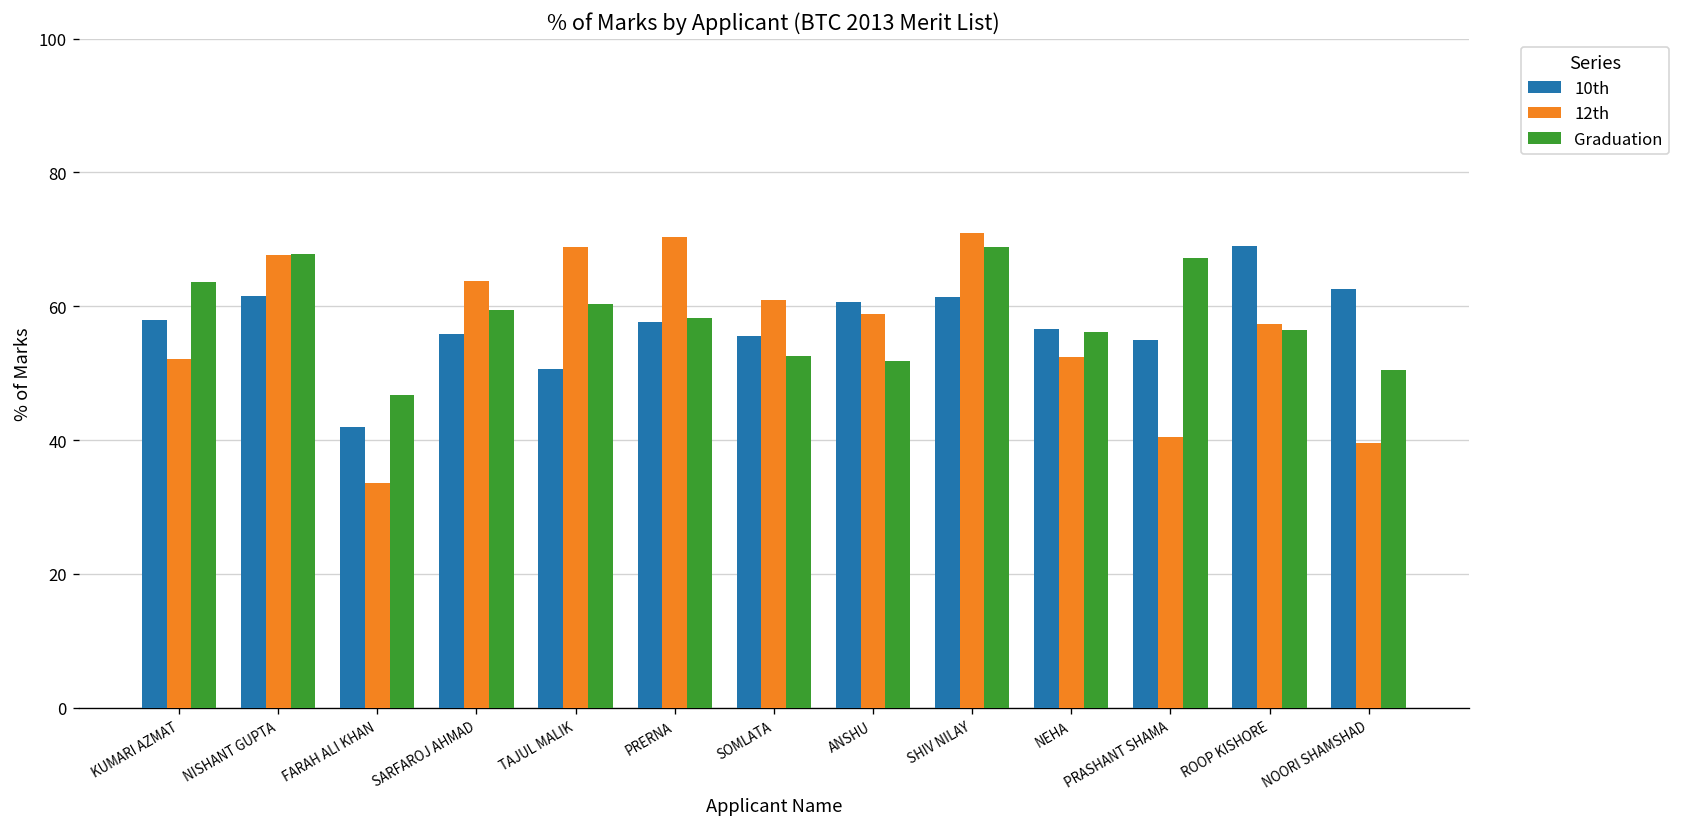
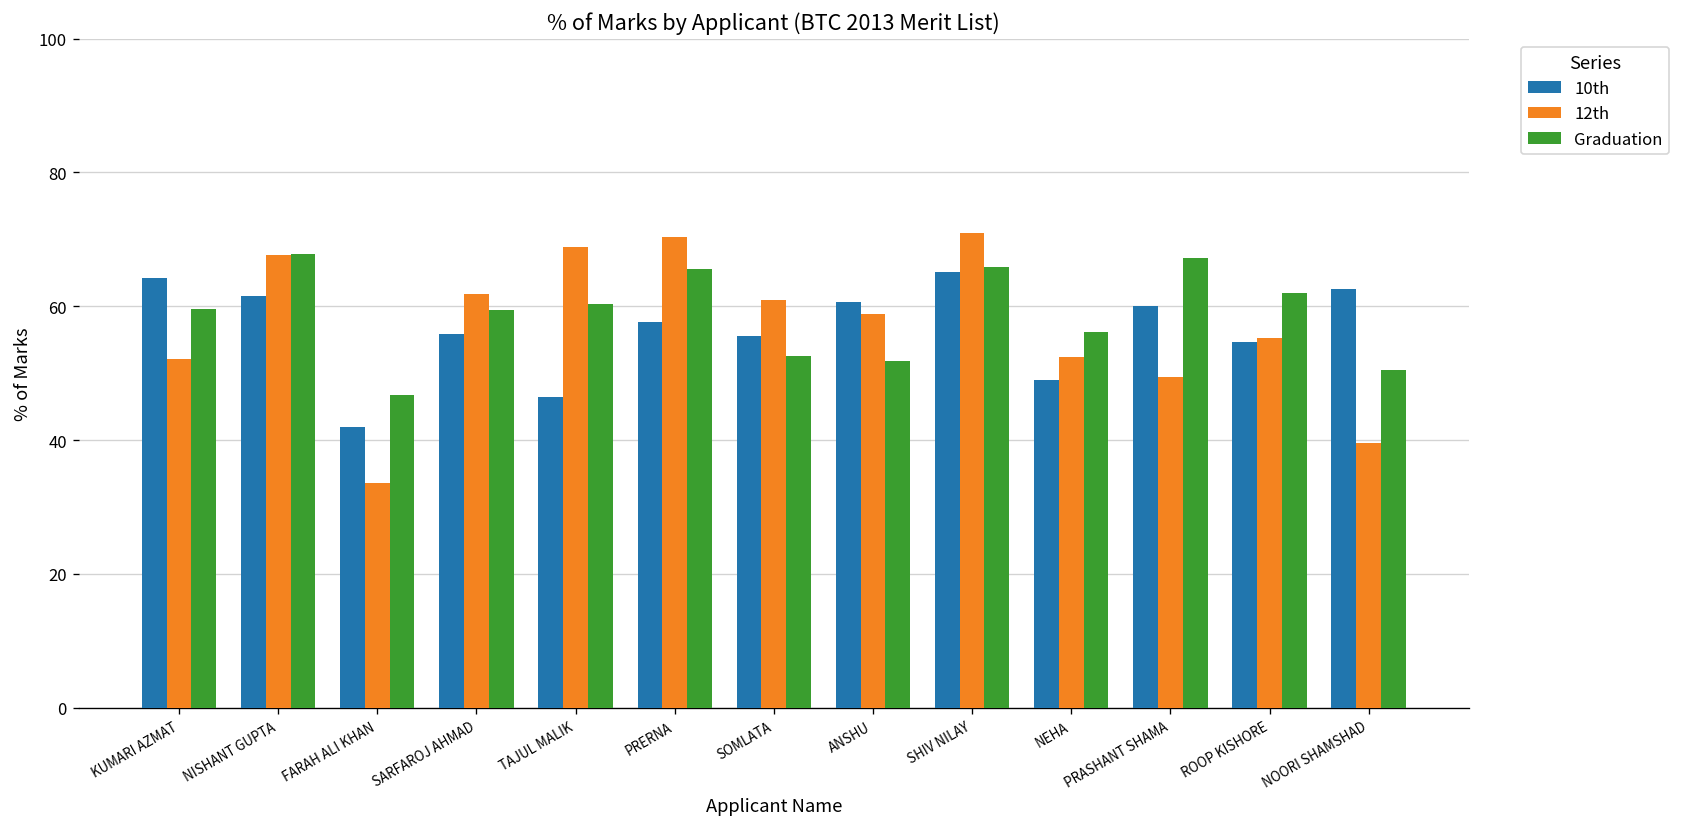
  {
    "10th": {
-     "KUMARI AZMAT": 58,
+     "KUMARI AZMAT": 64,
      "NISHANT GUPTA": 62,
      "FARAH ALI KHAN": 42,
      "SARFAROJ AHMAD": 56,
-     "TAJUL MALIK": 51,
+     "TAJUL MALIK": 47,
      "PRERNA": 58,
      "SOMLATA": 56,
      "ANSHU": 61,
-     "SHIV NILAY": 61,
-     "NEHA": 57,
-     "PRASHANT SHAMA": 55,
-     "ROOP KISHORE": 69,
+     "SHIV NILAY": 65,
+     "NEHA": 49,
+     "PRASHANT SHAMA": 60,
+     "ROOP KISHORE": 55,
      "NOORI SHAMSHAD": 63
    },
    "12th": {
      "KUMARI AZMAT": 52,
      "NISHANT GUPTA": 68,
      "FARAH ALI KHAN": 34,
-     "SARFAROJ AHMAD": 64,
+     "SARFAROJ AHMAD": 62,
      "TAJUL MALIK": 69,
      "PRERNA": 70,
      "SOMLATA": 61,
      "ANSHU": 59,
      "SHIV NILAY": 71,
      "NEHA": 52,
-     "PRASHANT SHAMA": 41,
-     "ROOP KISHORE": 57,
+     "PRASHANT SHAMA": 49,
+     "ROOP KISHORE": 55,
      "NOORI SHAMSHAD": 40
    },
    "Graduation": {
-     "KUMARI AZMAT": 64,
+     "KUMARI AZMAT": 60,
      "NISHANT GUPTA": 68,
      "FARAH ALI KHAN": 47,
      "SARFAROJ AHMAD": 59,
      "TAJUL MALIK": 60,
-     "PRERNA": 58,
+     "PRERNA": 66,
      "SOMLATA": 53,
      "ANSHU": 52,
-     "SHIV NILAY": 69,
+     "SHIV NILAY": 66,
      "NEHA": 56,
      "PRASHANT SHAMA": 67,
-     "ROOP KISHORE": 57,
+     "ROOP KISHORE": 62,
      "NOORI SHAMSHAD": 51
    }
  }
